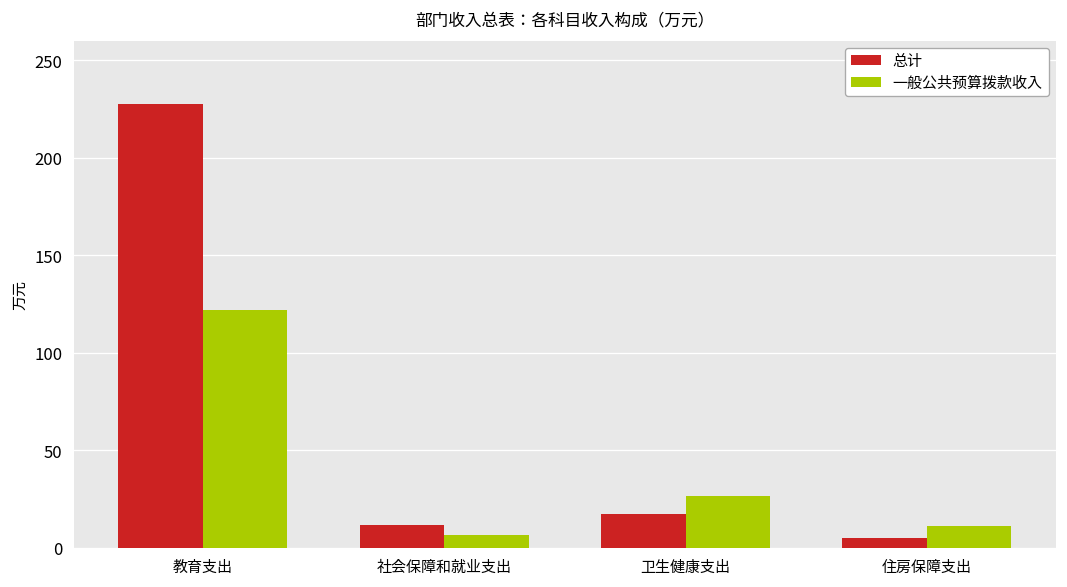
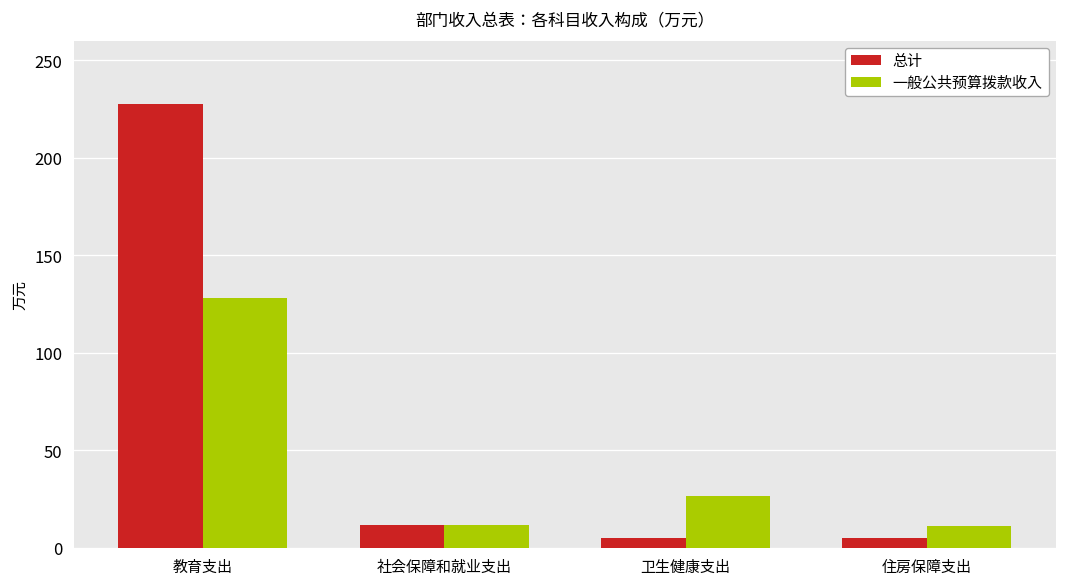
  {
    "总计": {
      "教育支出": 228,
      "社会保障和就业支出": 12,
-     "卫生健康支出": 17,
+     "卫生健康支出": 5,
      "住房保障支出": 5
    },
    "一般公共预算拨款收入": {
-     "教育支出": 122,
-     "社会保障和就业支出": 6,
+     "教育支出": 128,
+     "社会保障和就业支出": 12,
      "卫生健康支出": 27,
      "住房保障支出": 11
    }
  }
